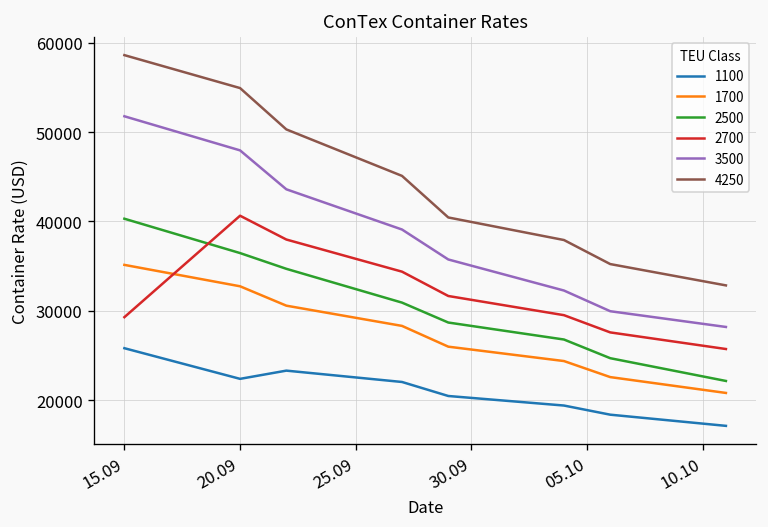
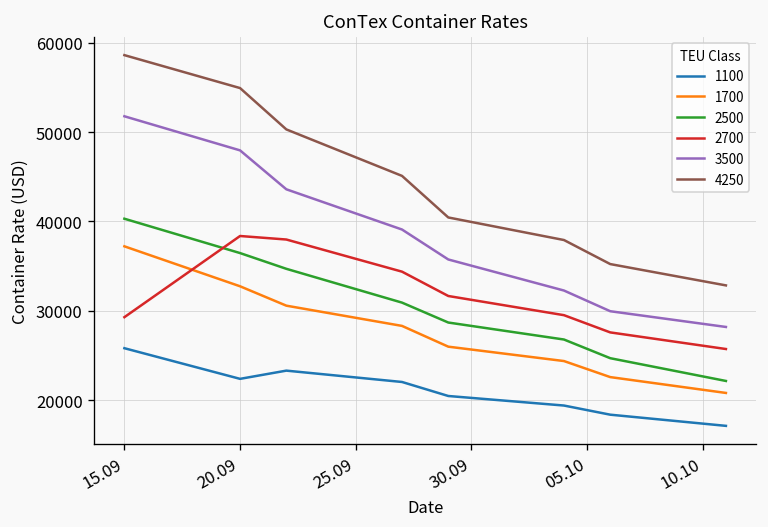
  {
    "1100": {
      "15.09": 26000,
      "20.09": 22000
    },
    "1700": {
-     "15.09": 35000,
+     "15.09": 37000,
      "20.09": 33000
    },
    "2500": {
      "15.09": 40000,
      "20.09": 36000
    },
    "2700": {
      "15.09": 29000,
-     "20.09": 41000
+     "20.09": 38000
    },
    "3500": {
      "15.09": 52000,
      "20.09": 48000
    },
    "4250": {
      "15.09": 59000,
      "20.09": 55000
    }
  }
